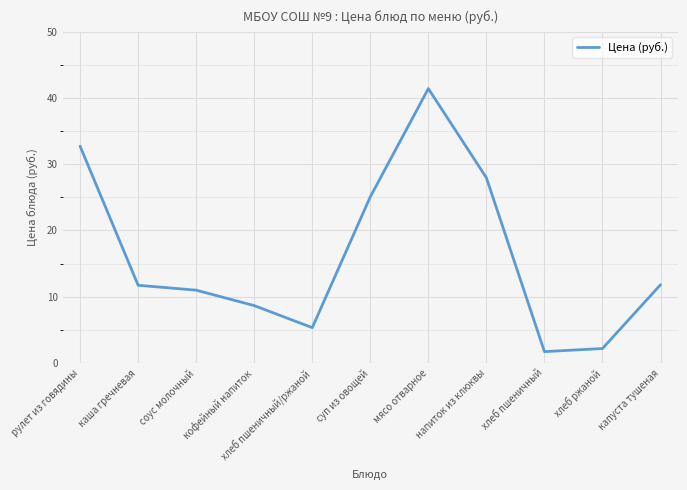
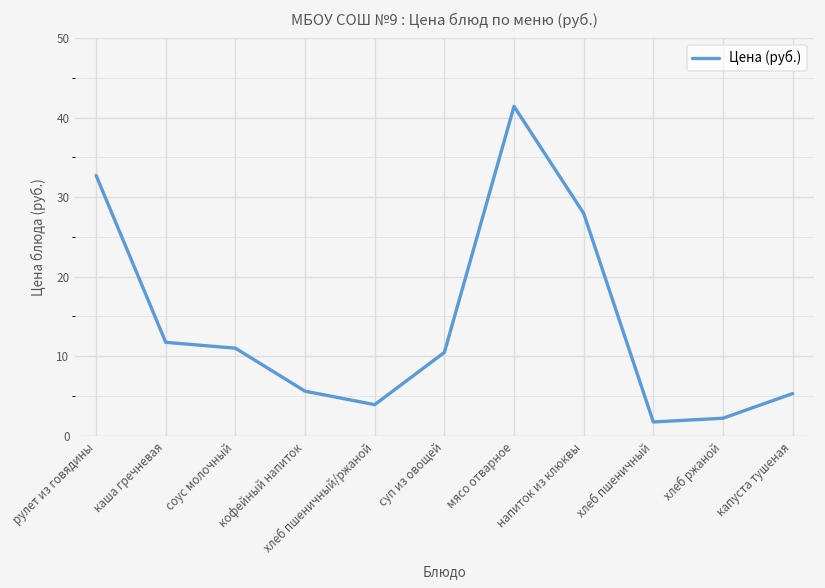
  {
    "рулет из говядины": 33,
    "каша гречневая": 12,
    "соус молочный": 11,
-   "кофейный напиток": 9,
-   "хлеб пшеничный/ржаной": 5,
-   "суп из овощей": 25,
+   "кофейный напиток": 6,
+   "хлеб пшеничный/ржаной": 4,
+   "суп из овощей": 10,
    "мясо отварное": 41,
    "напиток из клюквы": 28,
    "хлеб пшеничный": 2,
    "хлеб ржаной": 2,
-   "капуста тушеная": 12
+   "капуста тушеная": 5
  }
